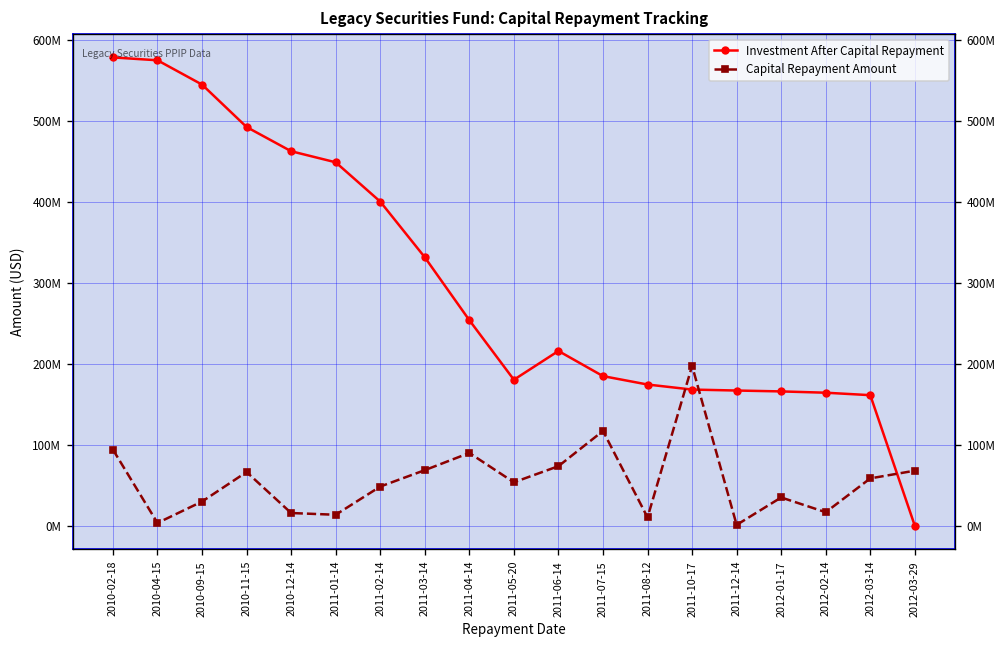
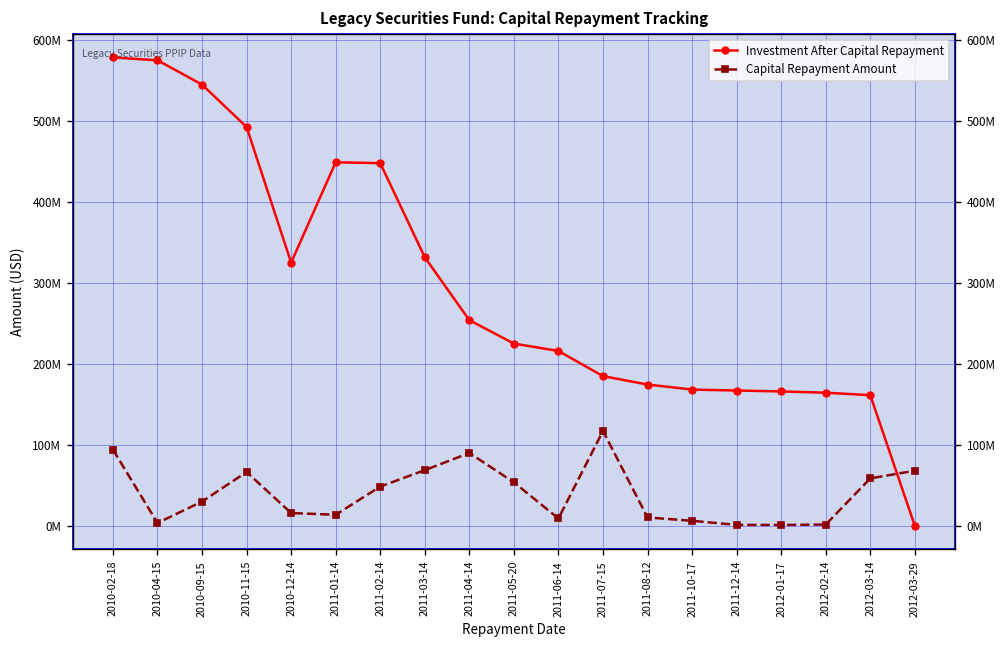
  {
    "Investment After Capital Repayment": {
      "2010-02-18": 580000000,
      "2010-04-15": 570000000,
      "2010-09-15": 540000000,
      "2010-11-15": 490000000,
-     "2010-12-14": 460000000,
+     "2010-12-14": 330000000,
      "2011-01-14": 450000000,
-     "2011-02-14": 400000000,
+     "2011-02-14": 450000000,
      "2011-03-14": 330000000,
      "2011-04-14": 250000000,
-     "2011-05-20": 180000000,
+     "2011-05-20": 230000000,
      "2011-06-14": 220000000,
      "2011-07-15": 180000000,
      "2011-08-12": 170000000,
      "2011-10-17": 170000000,
      "2011-12-14": 170000000,
      "2012-01-17": 170000000,
      "2012-02-14": 160000000,
      "2012-03-14": 160000000,
      "2012-03-29": 0
    },
    "Capital Repayment Amount": {
      "2010-02-18": 90000000,
      "2010-04-15": 0,
      "2010-09-15": 30000000,
      "2010-11-15": 70000000,
      "2010-12-14": 20000000,
      "2011-01-14": 10000000,
      "2011-02-14": 50000000,
      "2011-03-14": 70000000,
      "2011-04-14": 90000000,
      "2011-05-20": 50000000,
-     "2011-06-14": 70000000,
+     "2011-06-14": 10000000,
      "2011-07-15": 120000000,
      "2011-08-12": 10000000,
-     "2011-10-17": 200000000,
+     "2011-10-17": 10000000,
      "2011-12-14": 0,
-     "2012-01-17": 40000000,
-     "2012-02-14": 20000000,
+     "2012-01-17": 0,
+     "2012-02-14": 0,
      "2012-03-14": 60000000,
      "2012-03-29": 70000000
    }
  }
